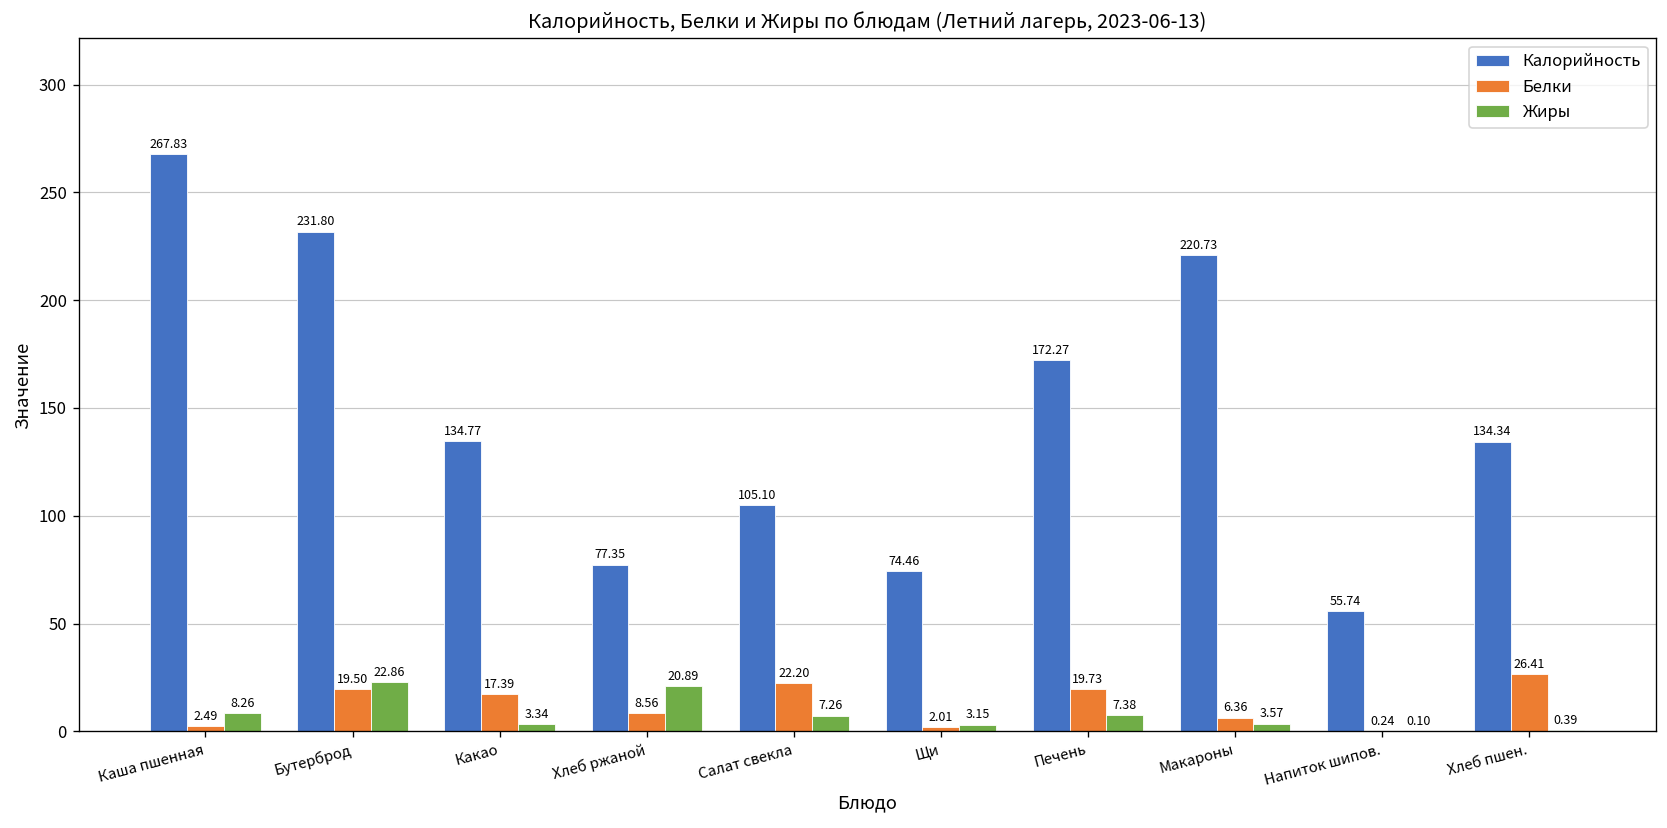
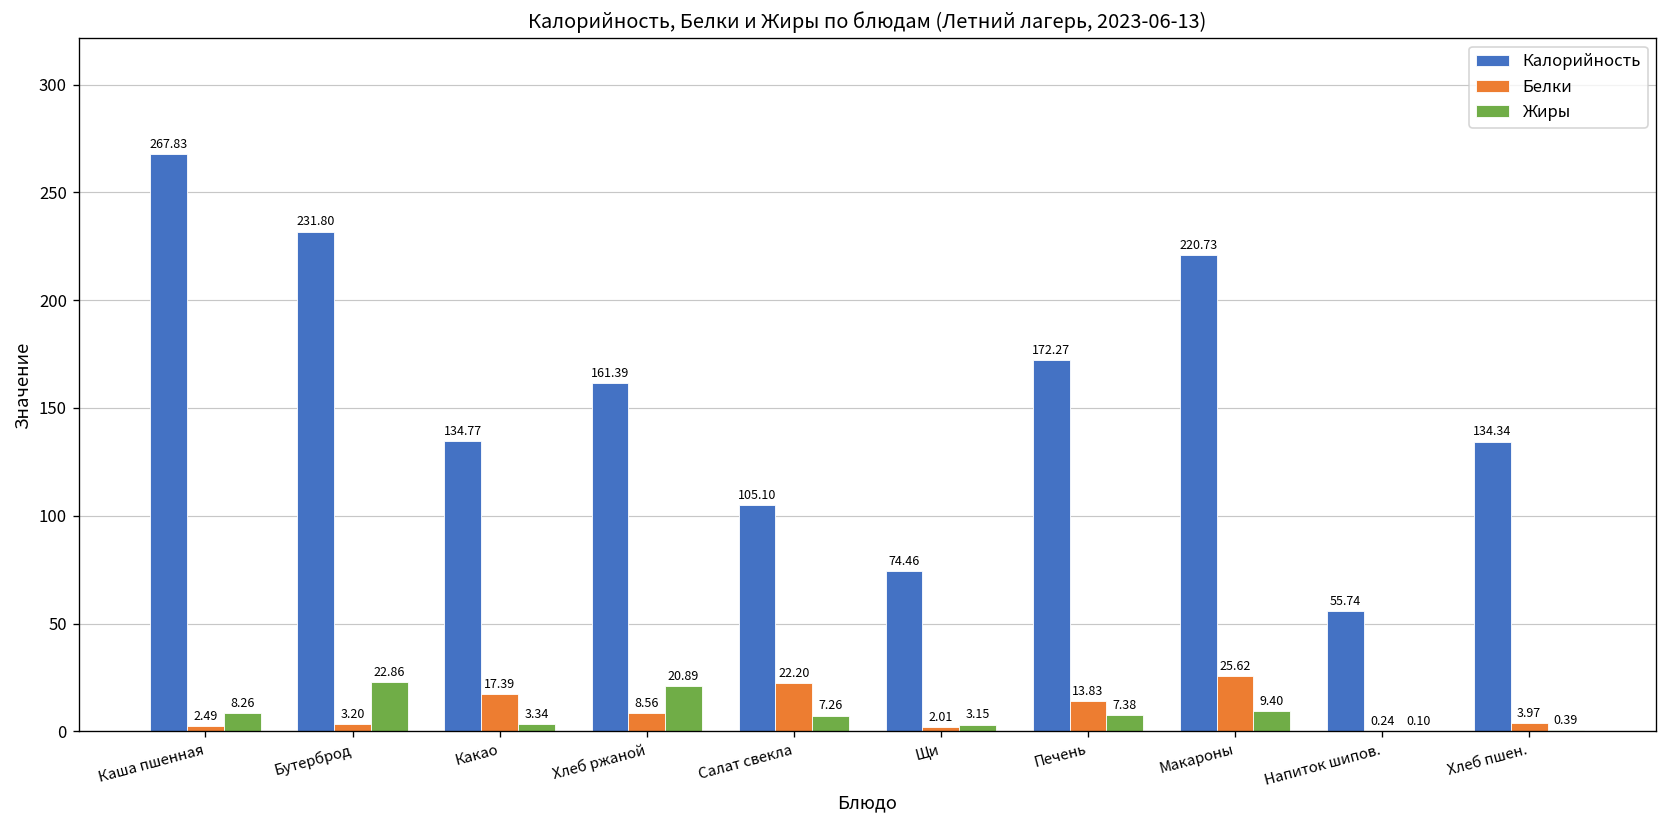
  {
    "Калорийность": {
      "Каша пшенная": 267.83,
      "Бутерброд": 231.80,
      "Какао": 134.77,
-     "Хлеб ржаной": 77.35,
+     "Хлеб ржаной": 161.39,
      "Салат свекла": 105.10,
      "Щи": 74.46,
      "Печень": 172.27,
      "Макароны": 220.73,
      "Напиток шипов.": 55.74,
      "Хлеб пшен.": 134.34
    },
    "Белки": {
      "Каша пшенная": 2.49,
-     "Бутерброд": 19.50,
+     "Бутерброд": 3.20,
      "Какао": 17.39,
      "Хлеб ржаной": 8.56,
      "Салат свекла": 22.20,
      "Щи": 2.01,
-     "Печень": 19.73,
-     "Макароны": 6.36,
+     "Печень": 13.83,
+     "Макароны": 25.62,
      "Напиток шипов.": 0.24,
-     "Хлеб пшен.": 26.41
+     "Хлеб пшен.": 3.97
    },
    "Жиры": {
      "Каша пшенная": 8.26,
      "Бутерброд": 22.86,
      "Какао": 3.34,
      "Хлеб ржаной": 20.89,
      "Салат свекла": 7.26,
      "Щи": 3.15,
      "Печень": 7.38,
-     "Макароны": 3.57,
+     "Макароны": 9.40,
      "Напиток шипов.": 0.10,
      "Хлеб пшен.": 0.39
    }
  }
